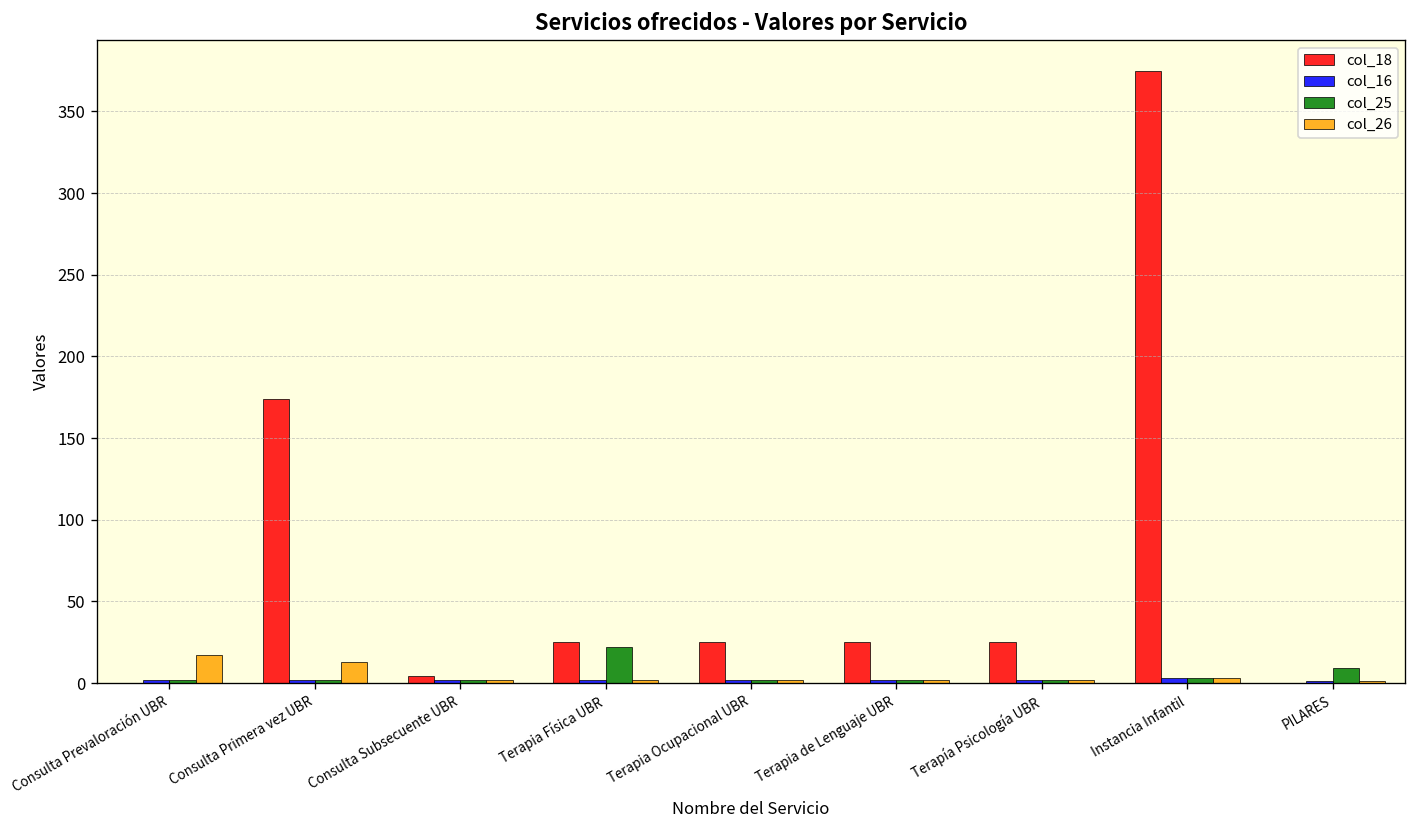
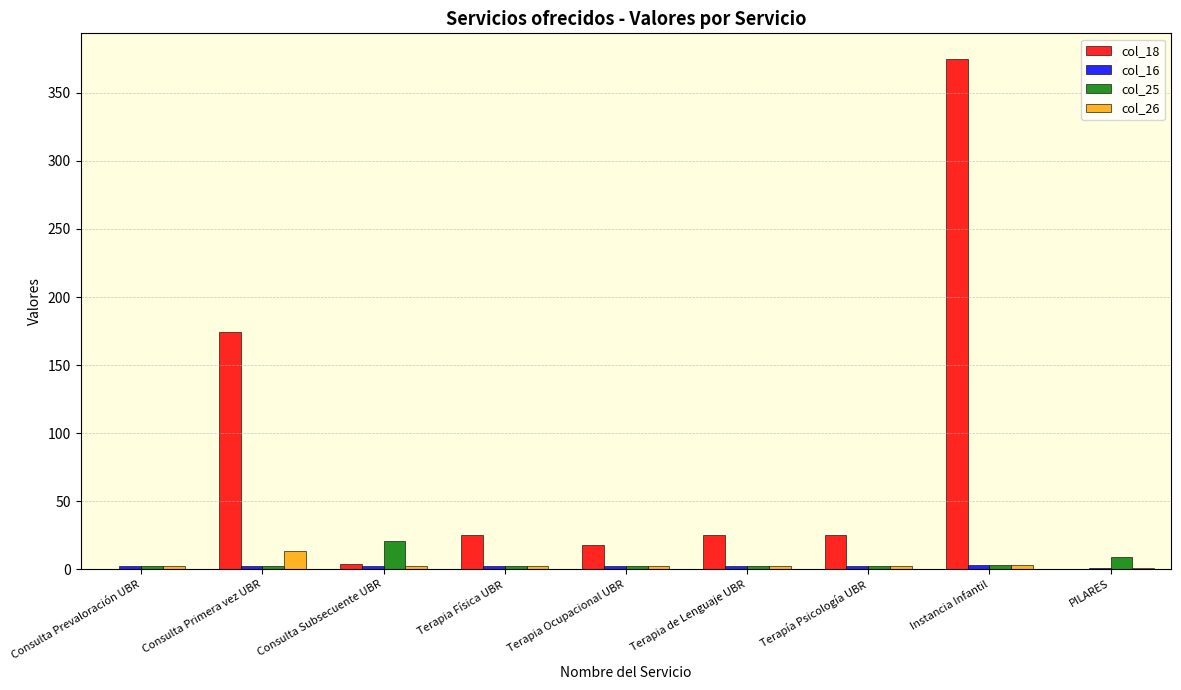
  {
    "col_18": {
      "Consulta Prevaloración UBR": 0,
      "Consulta Primera vez UBR": 174,
      "Consulta Subsecuente UBR": 4,
      "Terapia Física UBR": 25,
-     "Terapia Ocupacional UBR": 25,
+     "Terapia Ocupacional UBR": 18,
      "Terapia de Lenguaje UBR": 25,
      "Terapía Psicología UBR": 25,
      "Instancia Infantil": 375,
      "PILARES": 0
    },
    "col_16": {
      "Consulta Prevaloración UBR": 2,
      "Consulta Primera vez UBR": 2,
      "Consulta Subsecuente UBR": 2,
      "Terapia Física UBR": 2,
      "Terapia Ocupacional UBR": 2,
      "Terapia de Lenguaje UBR": 2,
      "Terapía Psicología UBR": 2,
      "Instancia Infantil": 3
    },
    "col_25": {
      "Consulta Prevaloración UBR": 2,
      "Consulta Primera vez UBR": 2,
-     "Consulta Subsecuente UBR": 2,
-     "Terapia Física UBR": 22,
+     "Consulta Subsecuente UBR": 21,
+     "Terapia Física UBR": 2,
      "Terapia Ocupacional UBR": 2,
      "Terapia de Lenguaje UBR": 2,
      "Terapía Psicología UBR": 2,
      "Instancia Infantil": 3,
      "PILARES": 9
    },
    "col_26": {
-     "Consulta Prevaloración UBR": 17,
+     "Consulta Prevaloración UBR": 2,
      "Consulta Primera vez UBR": 13,
      "Consulta Subsecuente UBR": 2,
      "Terapia Física UBR": 2,
      "Terapia Ocupacional UBR": 2,
      "Terapia de Lenguaje UBR": 2,
      "Terapía Psicología UBR": 2,
      "Instancia Infantil": 3
    }
  }
